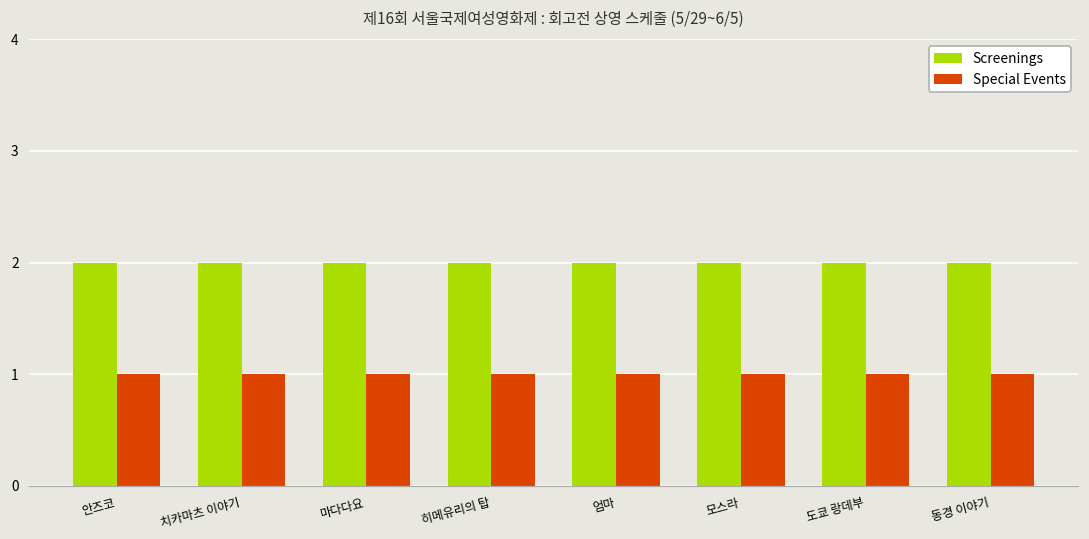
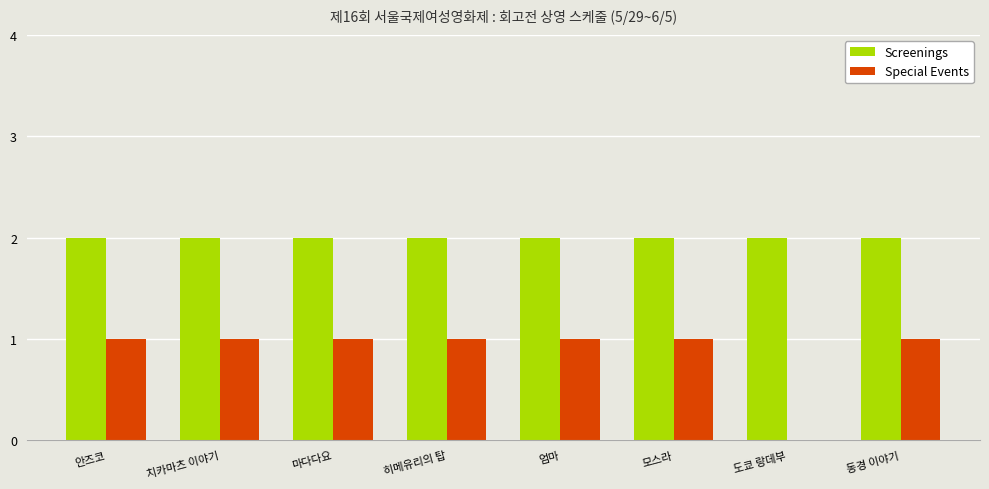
  {
    "Screenings": {
      "안즈코": 2,
      "치카마츠 이야기": 2,
      "마다다요": 2,
      "히메유리의 탑": 2,
      "엄마": 2,
      "모스라": 2,
      "도쿄 랑데부": 2,
      "동경 이야기": 2
    },
    "Special Events": {
      "안즈코": 1,
      "치카마츠 이야기": 1,
      "마다다요": 1,
      "히메유리의 탑": 1,
      "엄마": 1,
      "모스라": 1,
-     "도쿄 랑데부": 1,
+     "도쿄 랑데부": 0,
      "동경 이야기": 1
    }
  }
